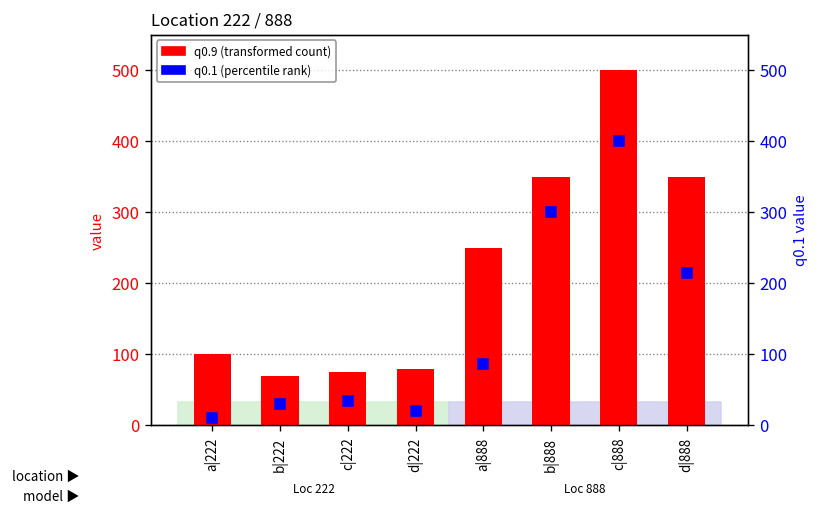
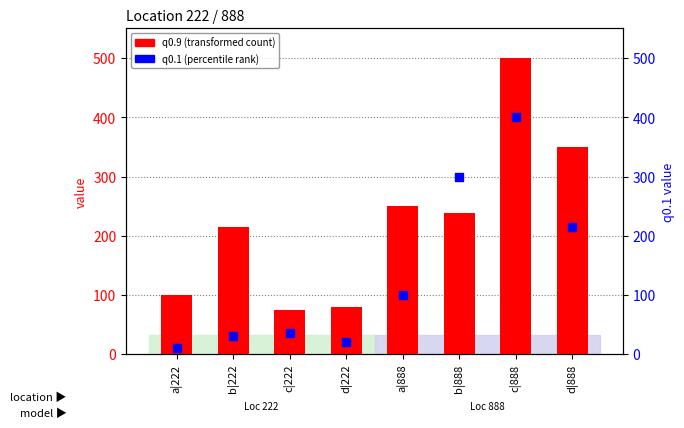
  {
    "q0.9 (transformed count)": {
      "a|222": 100,
-     "b|222": 70,
+     "b|222": 210,
      "c|222": 80,
      "d|222": 80,
      "a|888": 250,
-     "b|888": 350,
+     "b|888": 240,
      "c|888": 500,
      "d|888": 350
    },
    "q0.1 (percentile rank)": {
-     "a|888": 90
+     "a|888": 100
    }
  }
